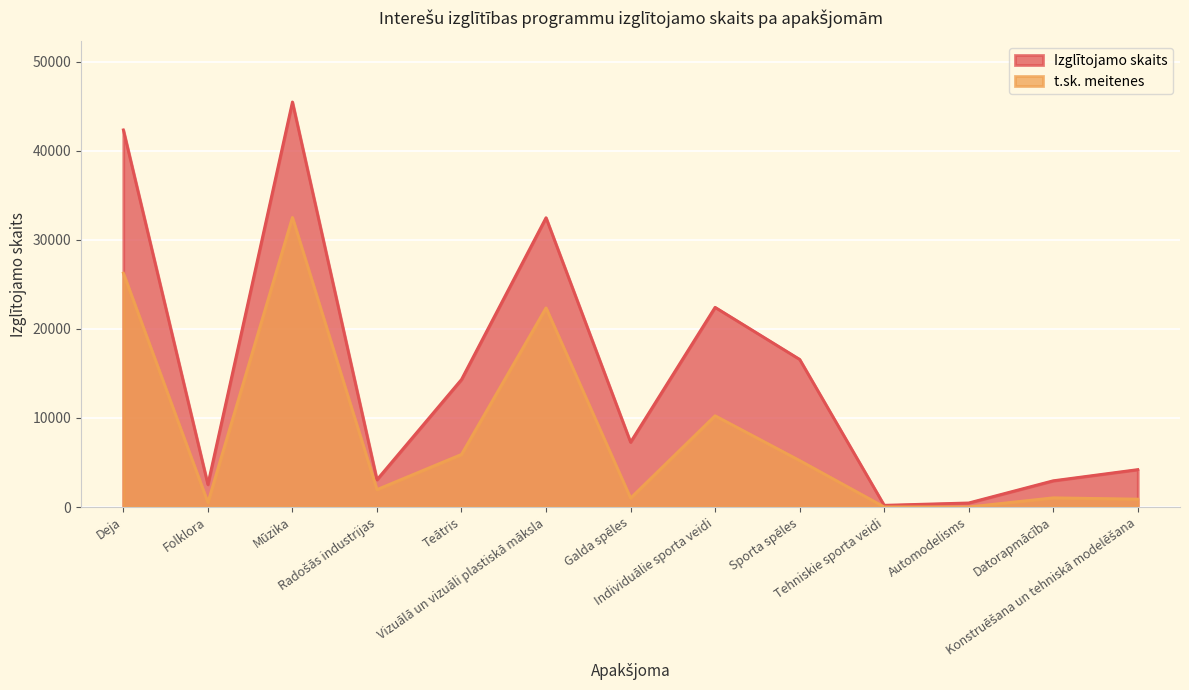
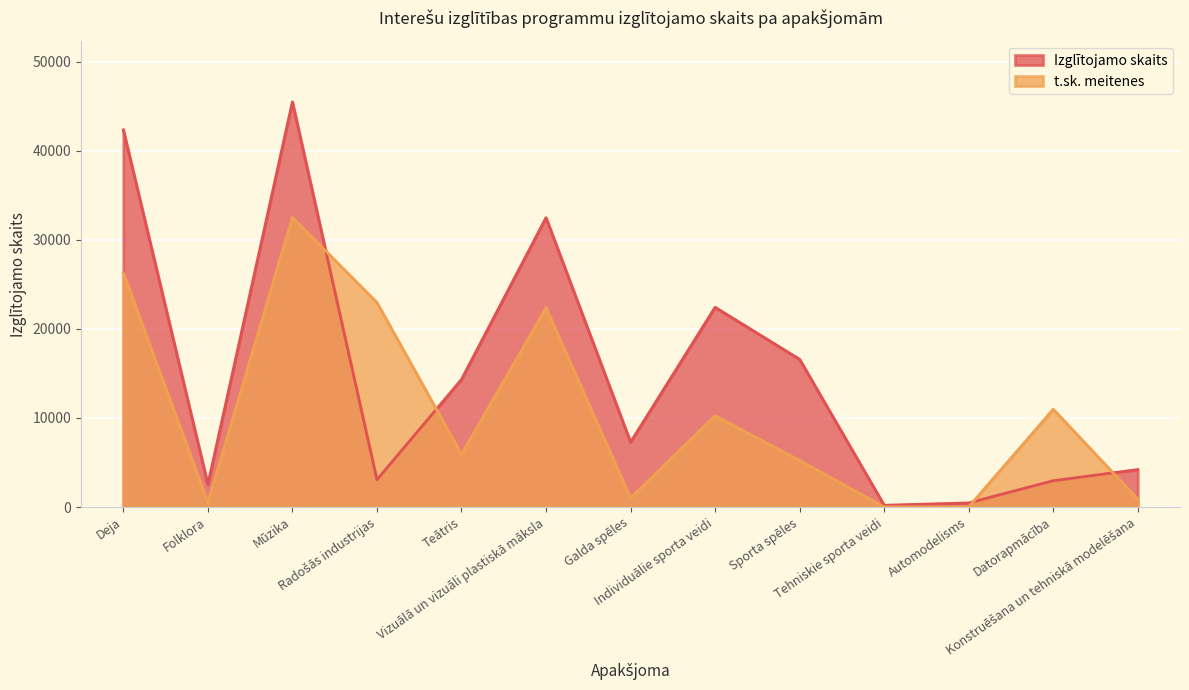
  {
    "Izglītojamo skaits": {
      "Deja": 42000,
      "Folklora": 3000,
      "Mūzika": 45000,
      "Radošās industrijas": 3000,
      "Teātris": 14000,
      "Vizuālā un vizuāli plastiskā māksla": 32000,
      "Galda spēles": 7000,
      "Individuālie sporta veidi": 22000,
      "Sporta spēles": 17000,
      "Automodelisms": 0,
      "Datorapmācība": 3000,
      "Konstruēšana un tehniskā modelēšana": 4000
    },
    "t.sk. meitenes": {
      "Deja": 26000,
      "Folklora": 1000,
      "Mūzika": 33000,
-     "Radošās industrijas": 2000,
+     "Radošās industrijas": 23000,
      "Teātris": 6000,
      "Vizuālā un vizuāli plastiskā māksla": 22000,
      "Galda spēles": 1000,
      "Individuālie sporta veidi": 10000,
      "Sporta spēles": 5000,
      "Automodelisms": 0,
-     "Datorapmācība": 1000,
+     "Datorapmācība": 11000,
      "Konstruēšana un tehniskā modelēšana": 1000
    }
  }
